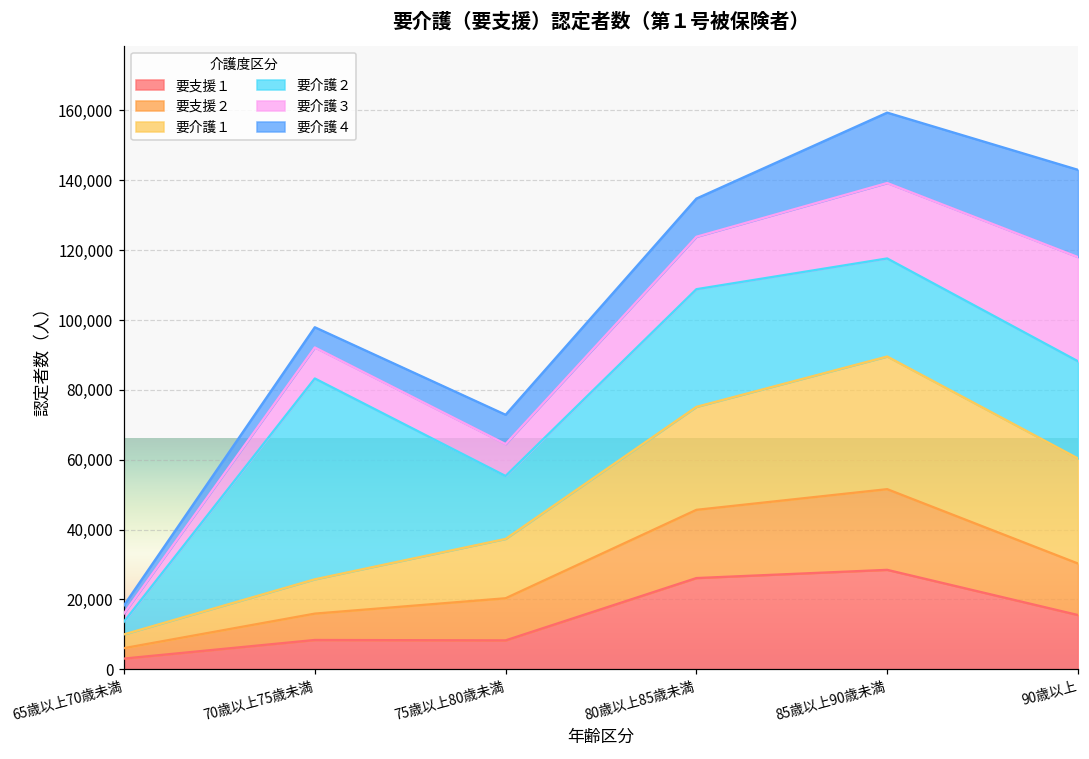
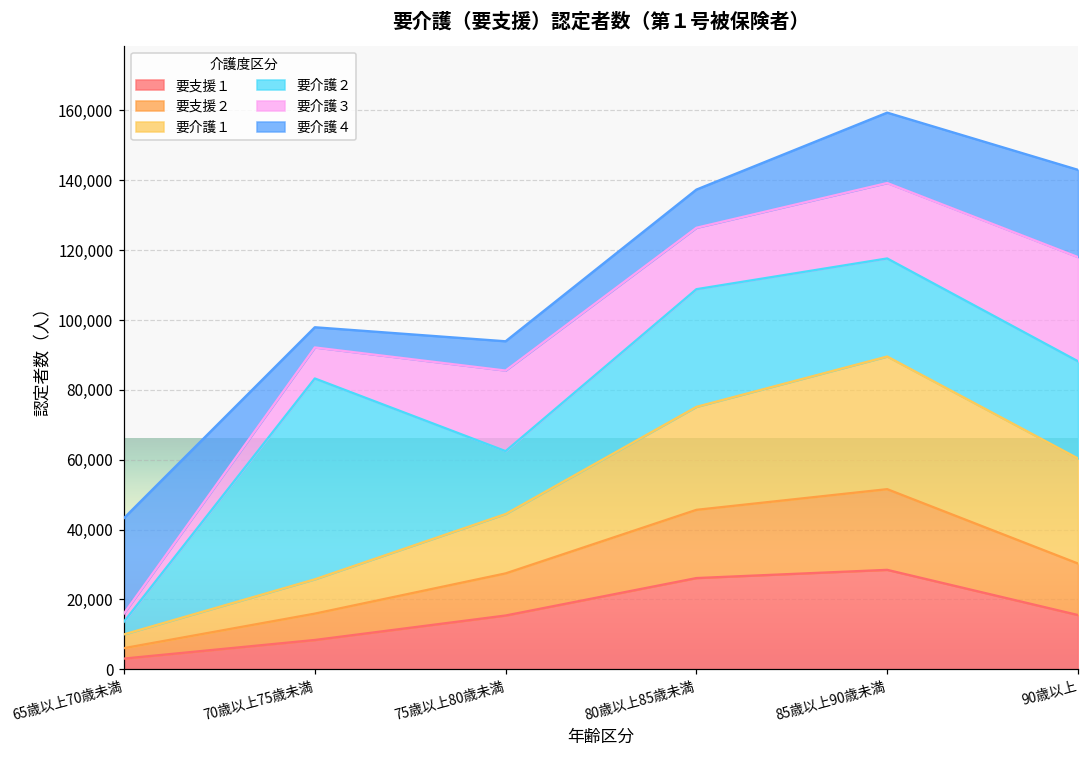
  {
    "要支援１": {
      "65歳以上70歳未満": "3,000",
      "70歳以上75歳未満": "8,000",
-     "75歳以上80歳未満": "8,000",
+     "75歳以上80歳未満": "15,000",
      "80歳以上85歳未満": "26,000",
      "85歳以上90歳未満": "28,000",
      "90歳以上": "16,000"
    },
    "要介護２": {
      "65歳以上70歳未満": "4,000",
      "70歳以上75歳未満": "57,000",
      "75歳以上80歳未満": "18,000",
      "80歳以上85歳未満": "34,000",
      "85歳以上90歳未満": "28,000",
      "90歳以上": "28,000"
    },
    "要介護３": {
      "65歳以上70歳未満": "2,000",
      "70歳以上75歳未満": "9,000",
-     "75歳以上80歳未満": "9,000",
-     "80歳以上85歳未満": "15,000",
+     "75歳以上80歳未満": "23,000",
+     "80歳以上85歳未満": "18,000",
      "85歳以上90歳未満": "22,000",
      "90歳以上": "30,000"
    },
    "要介護４": {
-     "65歳以上70歳未満": "2,000",
+     "65歳以上70歳未満": "27,000",
      "70歳以上75歳未満": "6,000",
      "75歳以上80歳未満": "8,000",
      "80歳以上85歳未満": "11,000",
      "85歳以上90歳未満": "20,000",
      "90歳以上": "25,000"
    }
  }
